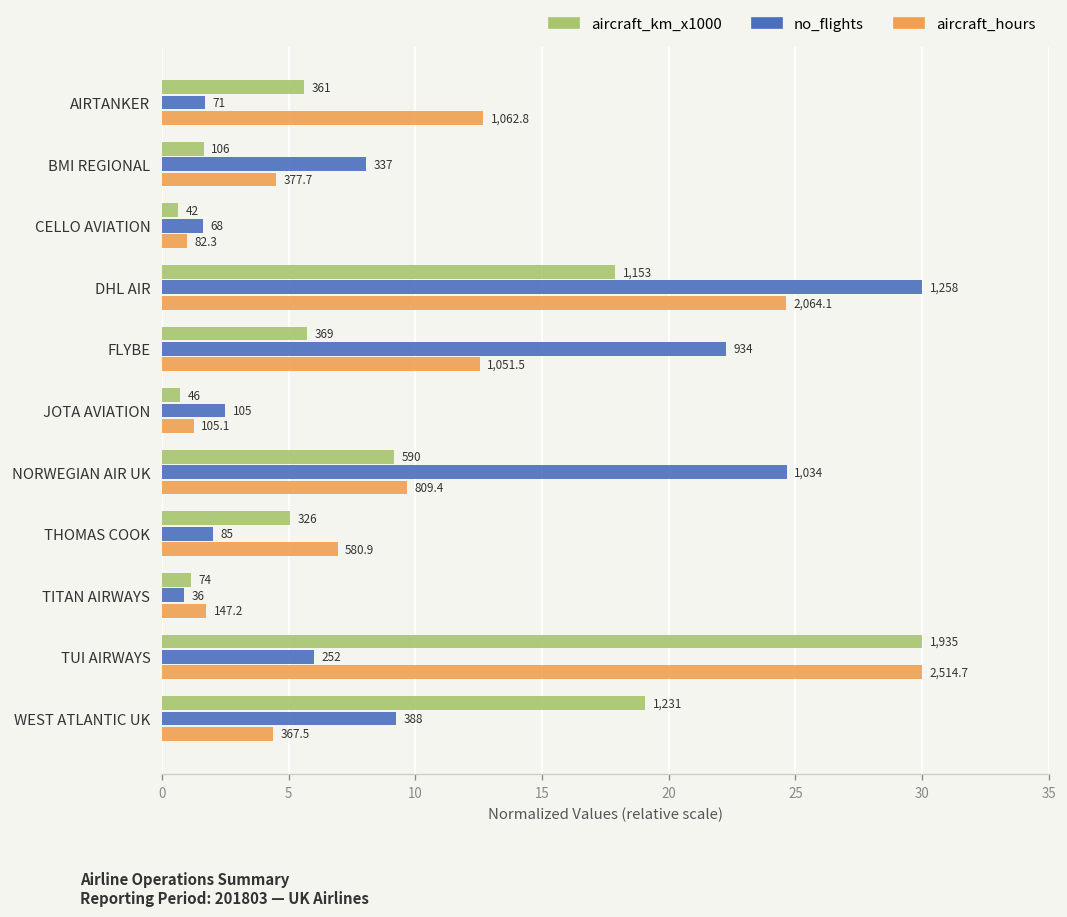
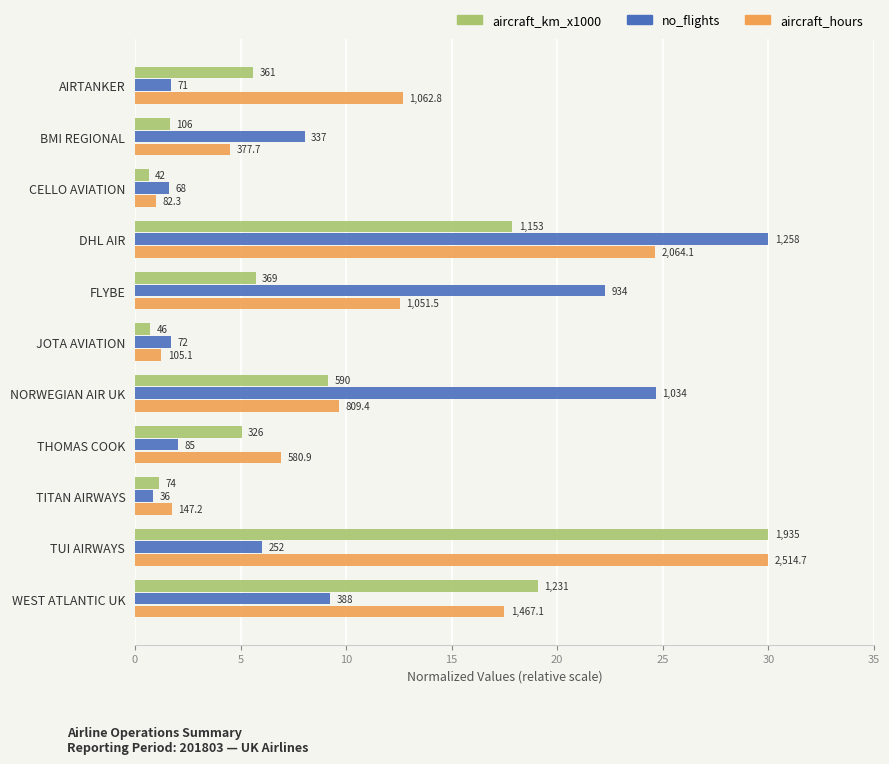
  {
    "no_flights": {
-     "JOTA AVIATION": "105"
+     "JOTA AVIATION": "72"
    },
    "aircraft_hours": {
-     "WEST ATLANTIC UK": "367.5"
+     "WEST ATLANTIC UK": "1,467.1"
    }
  }
